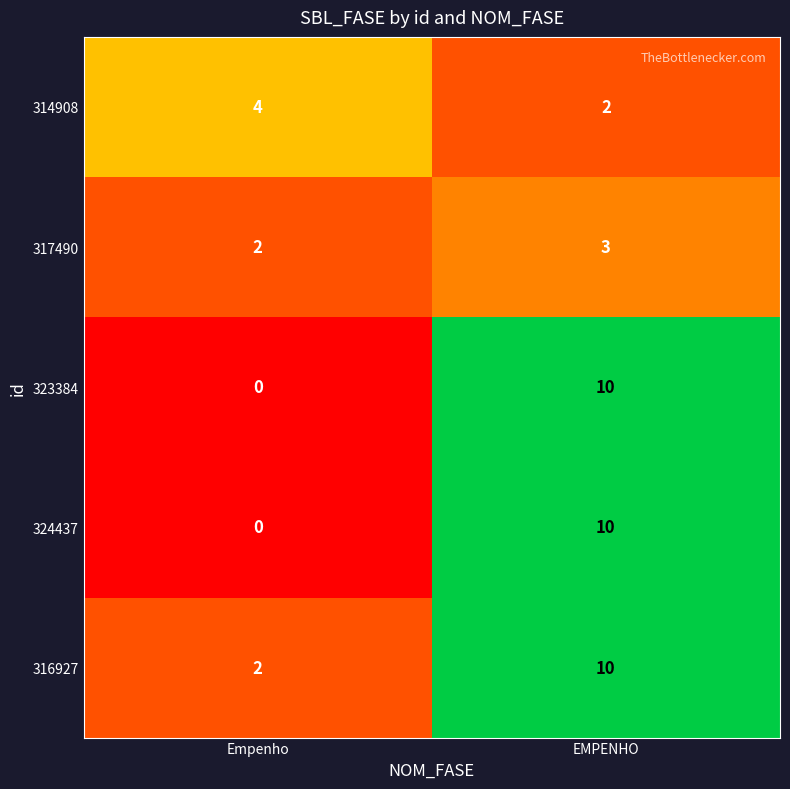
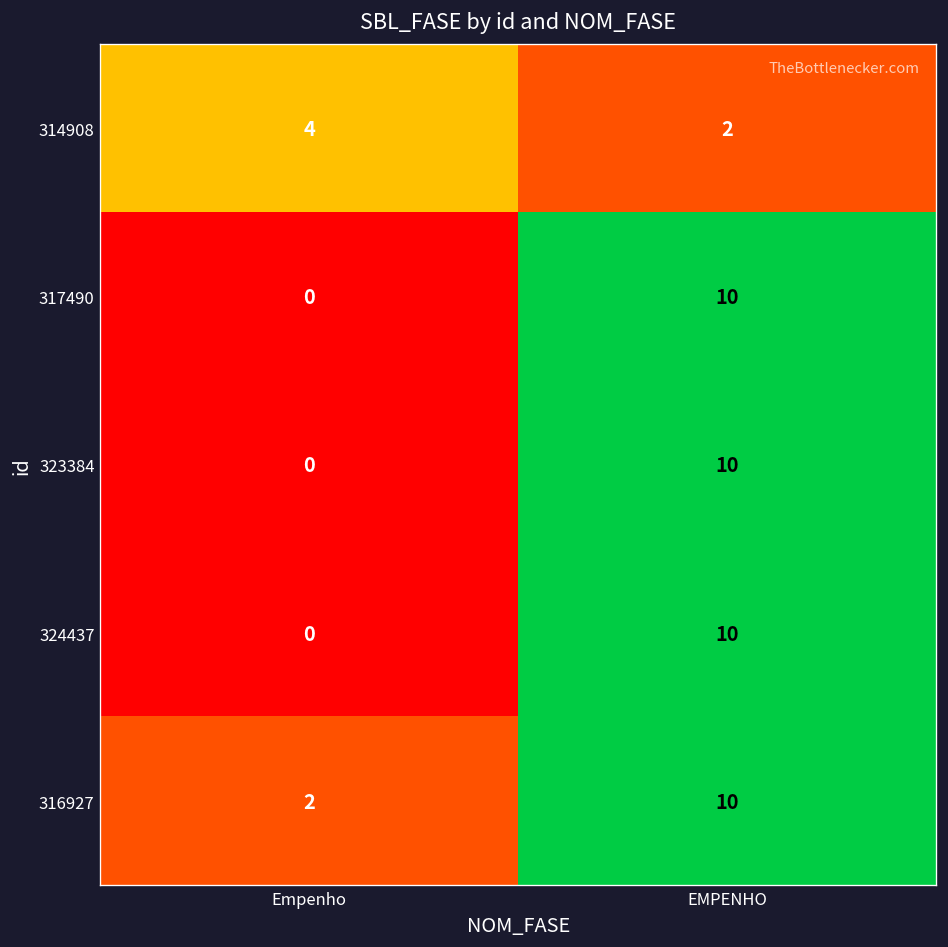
  {
    "314908": {
      "Empenho": 4
    },
    "317490": {
-     "Empenho": 2,
-     "EMPENHO": 3
+     "Empenho": 0,
+     "EMPENHO": 10
    },
    "323384": {
      "Empenho": 0,
      "EMPENHO": 10
    },
    "324437": {
      "Empenho": 0,
      "EMPENHO": 10
    },
    "316927": {
      "Empenho": 2,
      "EMPENHO": 10
    }
  }
